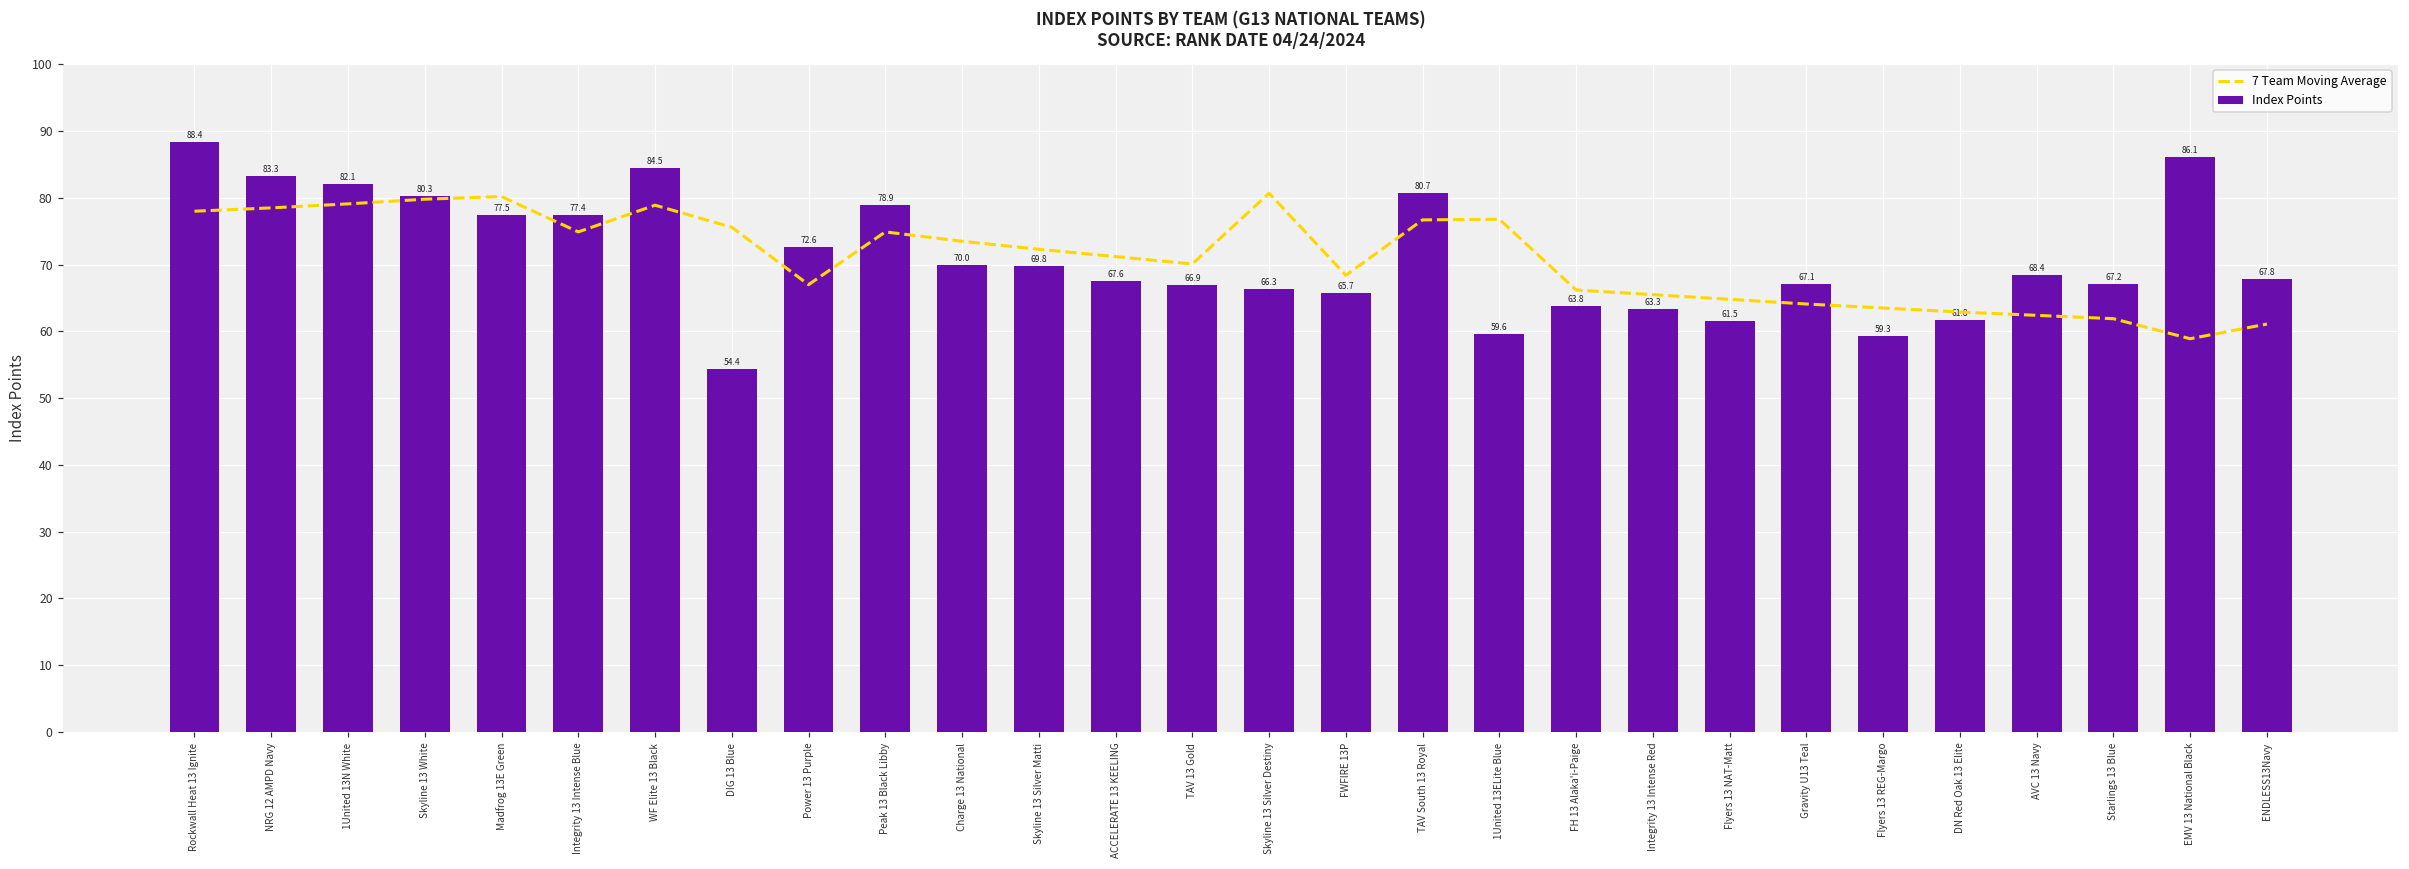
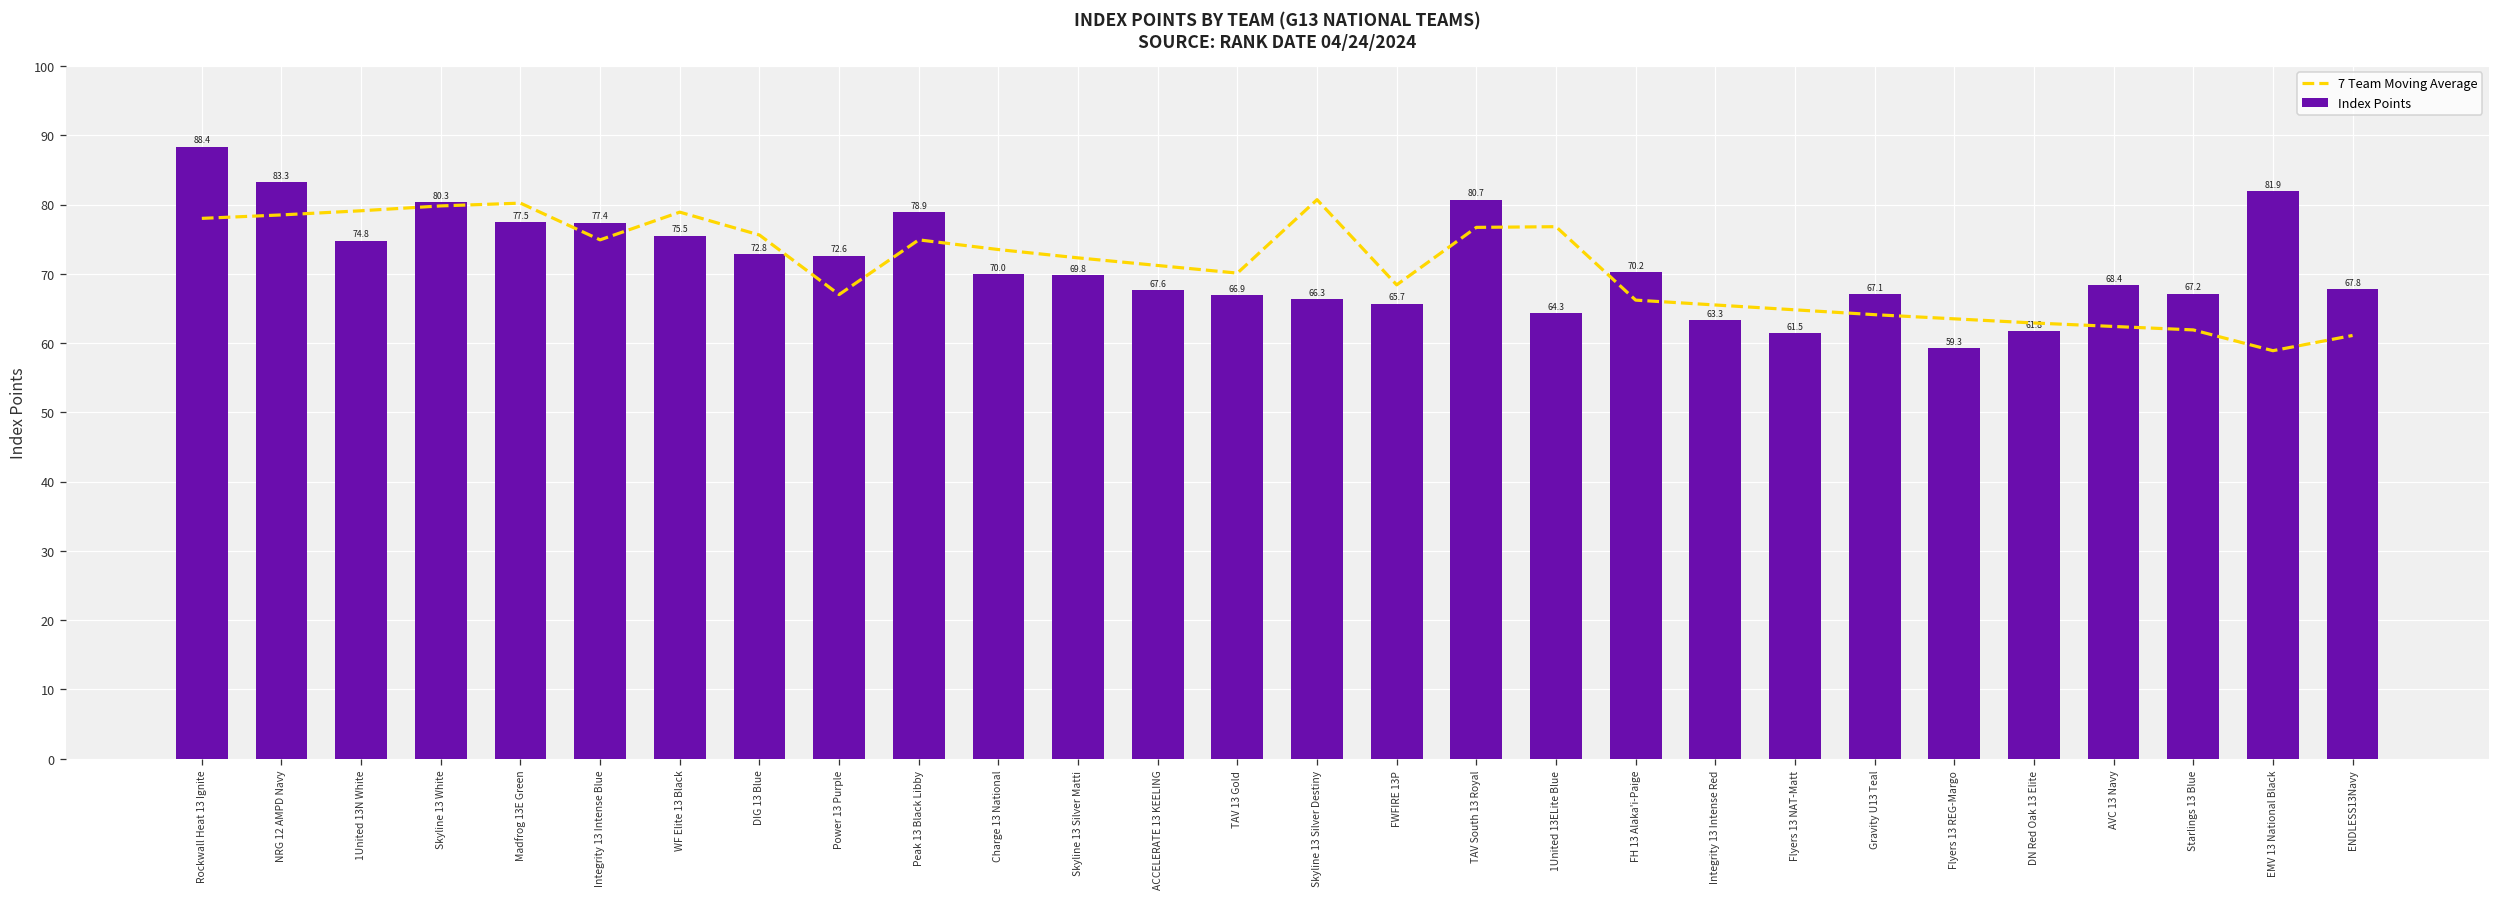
  {
    "7 Team Moving Average": {
      "Rockwall Heat 13 Ignite": 78,
      "NRG 12 AMPD Navy": 79,
      "1United 13N White": 79,
      "Skyline 13 White": 80,
      "Madfrog 13E Green": 80,
      "Integrity 13 Intense Blue": 75,
      "WF Elite 13 Black": 79,
      "DIG 13 Blue": 76,
      "Power 13 Purple": 67,
      "Peak 13 Black Libby": 75,
      "Charge 13 National": 74,
      "Skyline 13 Silver Matti": 72,
      "ACCELERATE 13 KEELING": 71,
      "TAV 13 Gold": 70,
      "Skyline 13 Silver Destiny": 81,
      "FWFIRE 13P": 68,
      "TAV South 13 Royal": 77,
      "1United 13ELite Blue": 77,
      "FH 13 Alaka'i-Paige": 66,
      "Integrity 13 Intense Red": 66,
      "Flyers 13 NAT-Matt": 65,
      "Gravity U13 Teal": 64,
      "Flyers 13 REG-Margo": 64,
      "AVC 13 Navy": 62,
      "Starlings 13 Blue": 62,
      "EMV 13 National Black": 59,
      "ENDLESS13Navy": 61
    },
    "Index Points": {
      "Rockwall Heat 13 Ignite": 88.4,
      "NRG 12 AMPD Navy": 83.3,
-     "1United 13N White": 82.1,
+     "1United 13N White": 74.8,
      "Skyline 13 White": 80.3,
      "Madfrog 13E Green": 77.5,
      "Integrity 13 Intense Blue": 77.4,
-     "WF Elite 13 Black": 84.5,
-     "DIG 13 Blue": 54.4,
+     "WF Elite 13 Black": 75.5,
+     "DIG 13 Blue": 72.8,
      "Power 13 Purple": 72.6,
      "Peak 13 Black Libby": 78.9,
      "Charge 13 National": 70.0,
      "Skyline 13 Silver Matti": 69.8,
      "ACCELERATE 13 KEELING": 67.6,
      "TAV 13 Gold": 66.9,
      "Skyline 13 Silver Destiny": 66.3,
      "FWFIRE 13P": 65.7,
      "TAV South 13 Royal": 80.7,
-     "1United 13ELite Blue": 59.6,
-     "FH 13 Alaka'i-Paige": 63.8,
+     "1United 13ELite Blue": 64.3,
+     "FH 13 Alaka'i-Paige": 70.2,
      "Integrity 13 Intense Red": 63.3,
      "Flyers 13 NAT-Matt": 61.5,
      "Gravity U13 Teal": 67.1,
      "Flyers 13 REG-Margo": 59.3,
      "AVC 13 Navy": 68.4,
      "Starlings 13 Blue": 67.2,
-     "EMV 13 National Black": 86.1,
+     "EMV 13 National Black": 81.9,
      "ENDLESS13Navy": 67.8
    }
  }
